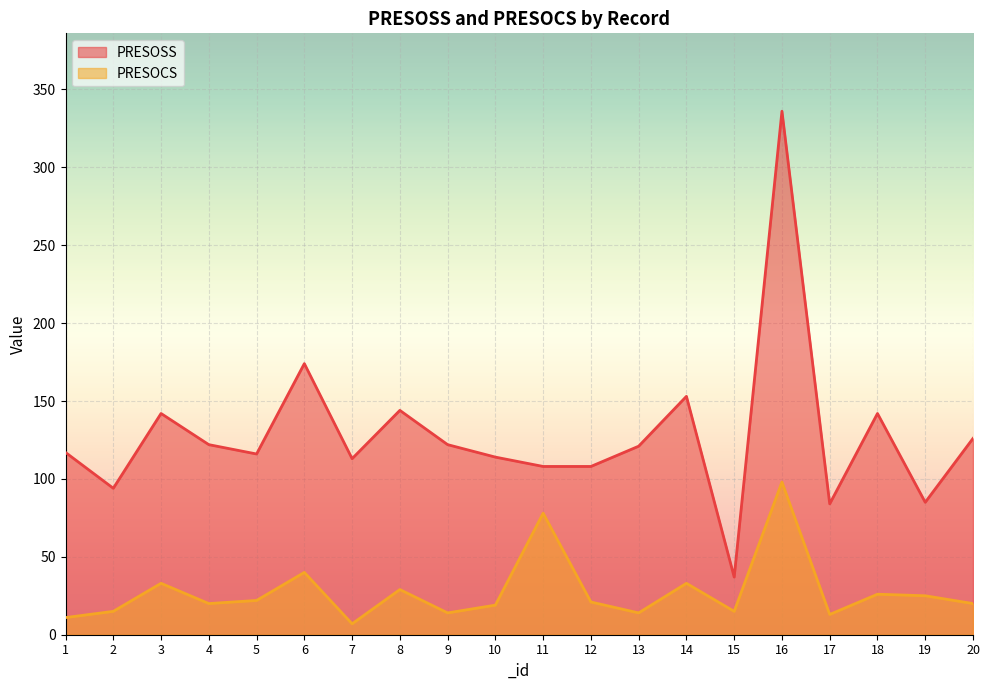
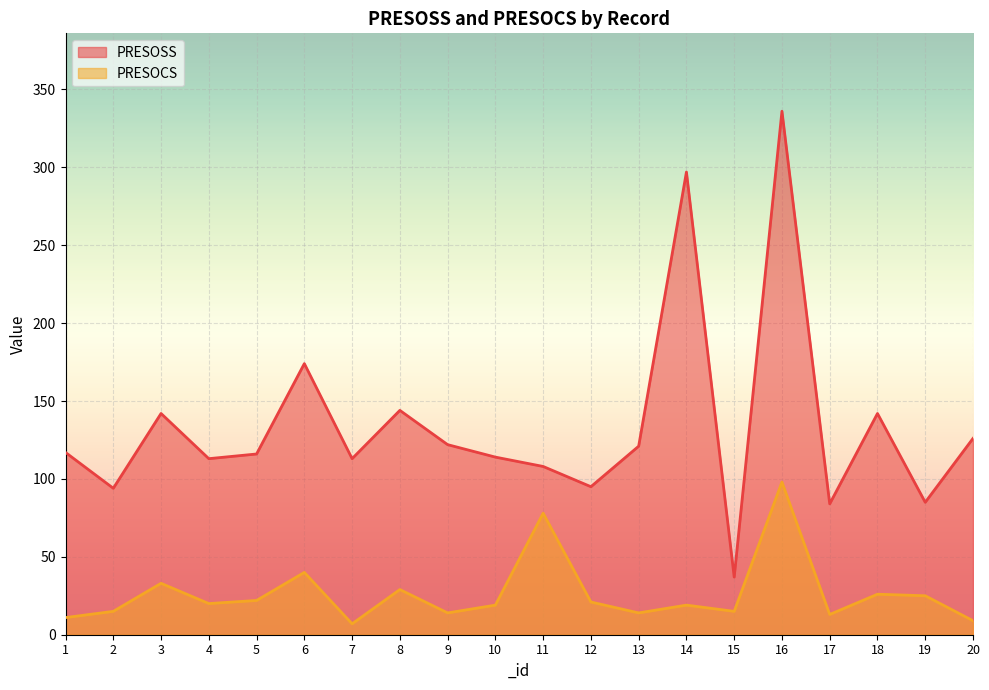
  {
    "PRESOSS": {
      "1": 117,
      "2": 94,
      "3": 142,
-     "4": 122,
+     "4": 113,
      "5": 116,
      "6": 174,
      "7": 113,
      "8": 144,
      "9": 122,
      "10": 114,
      "11": 108,
-     "12": 108,
+     "12": 95,
      "13": 121,
-     "14": 153,
+     "14": 297,
      "15": 37,
      "16": 336,
      "17": 84,
      "18": 142,
      "19": 85,
      "20": 126
    },
    "PRESOCS": {
      "1": 11,
      "2": 15,
      "3": 33,
      "4": 20,
      "5": 22,
      "6": 40,
      "7": 7,
      "8": 29,
      "9": 14,
      "10": 19,
      "11": 78,
      "12": 21,
      "13": 14,
-     "14": 33,
+     "14": 19,
      "15": 15,
      "16": 98,
      "17": 13,
      "18": 26,
      "19": 25,
-     "20": 20
+     "20": 9
    }
  }
